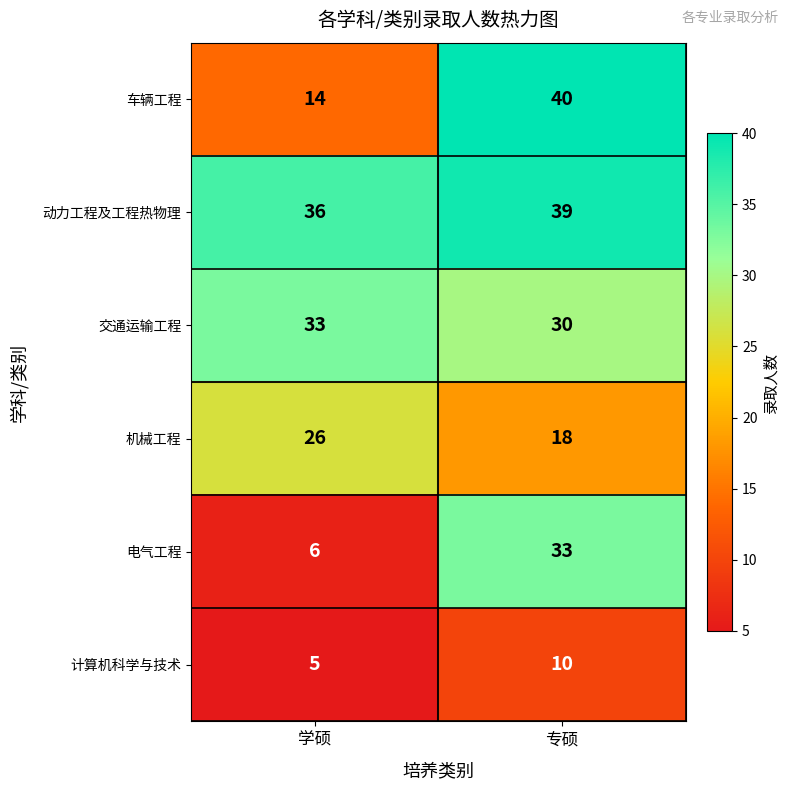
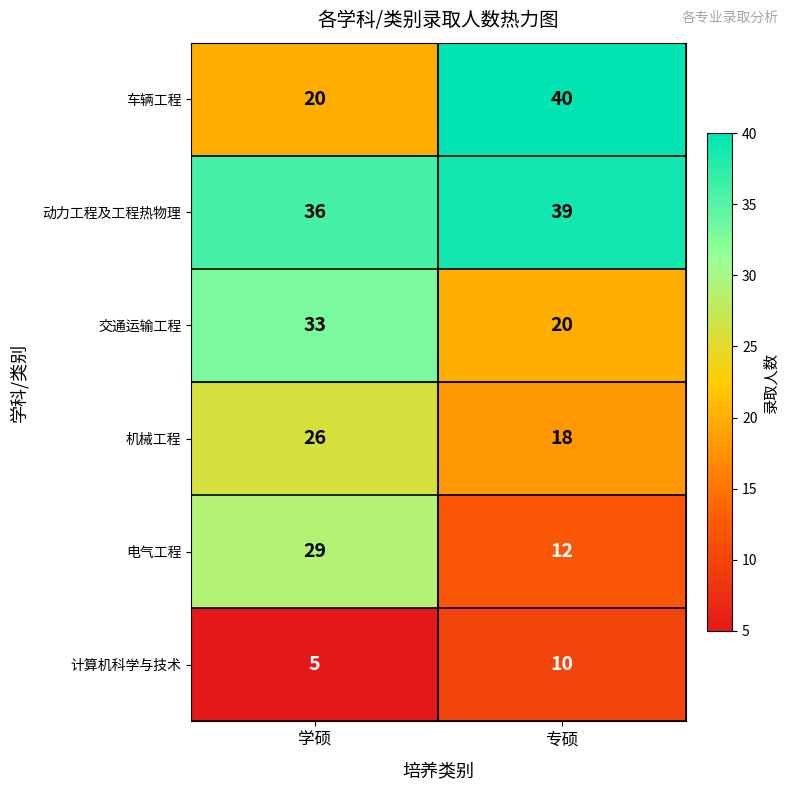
  {
    "车辆工程": {
-     "学硕": 14,
+     "学硕": 20,
      "专硕": 40
    },
    "动力工程及工程热物理": {
      "学硕": 36,
      "专硕": 39
    },
    "交通运输工程": {
      "学硕": 33,
-     "专硕": 30
+     "专硕": 20
    },
    "机械工程": {
      "学硕": 26,
      "专硕": 18
    },
    "电气工程": {
-     "学硕": 6,
-     "专硕": 33
+     "学硕": 29,
+     "专硕": 12
    },
    "计算机科学与技术": {
      "学硕": 5,
      "专硕": 10
    }
  }
